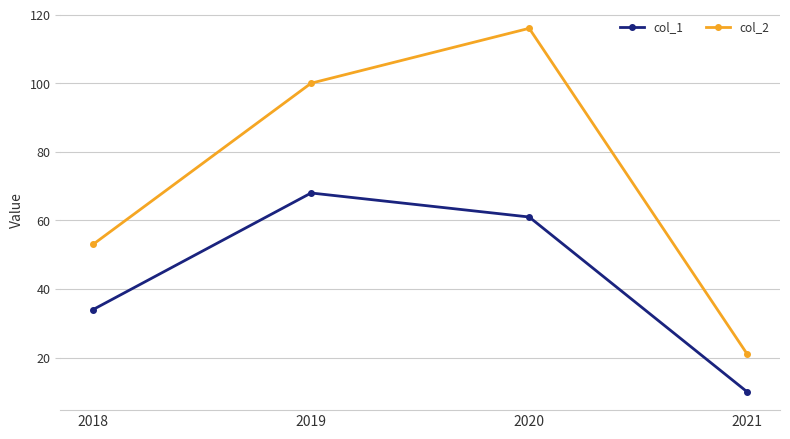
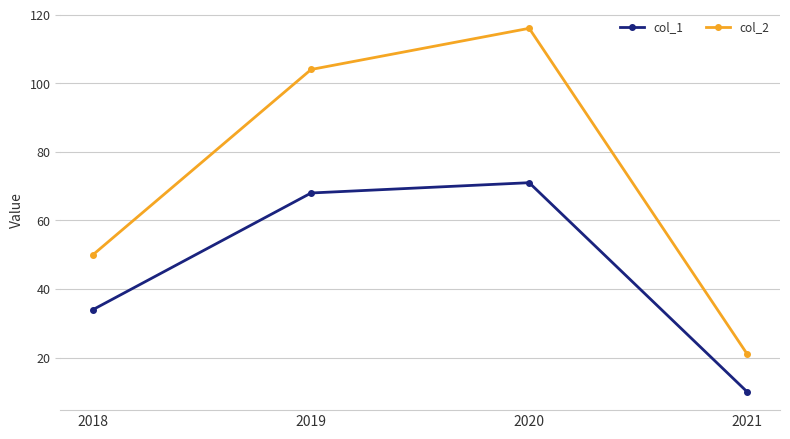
  {
    "col_1": {
      "2018": 34,
      "2019": 68,
-     "2020": 61,
+     "2020": 71,
      "2021": 10
    },
    "col_2": {
-     "2018": 53,
-     "2019": 100,
+     "2018": 50,
+     "2019": 104,
      "2020": 116,
      "2021": 21
    }
  }
